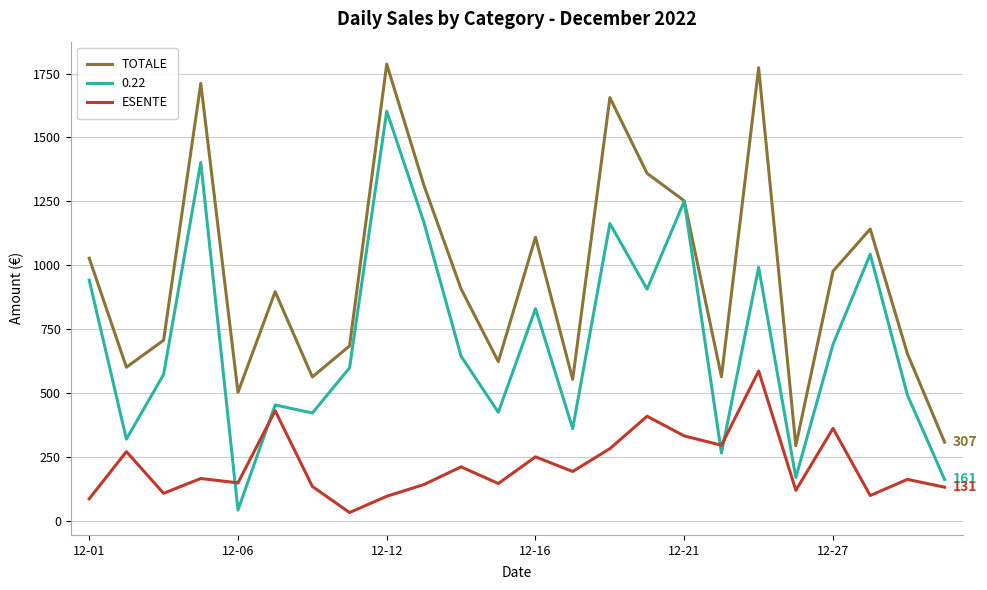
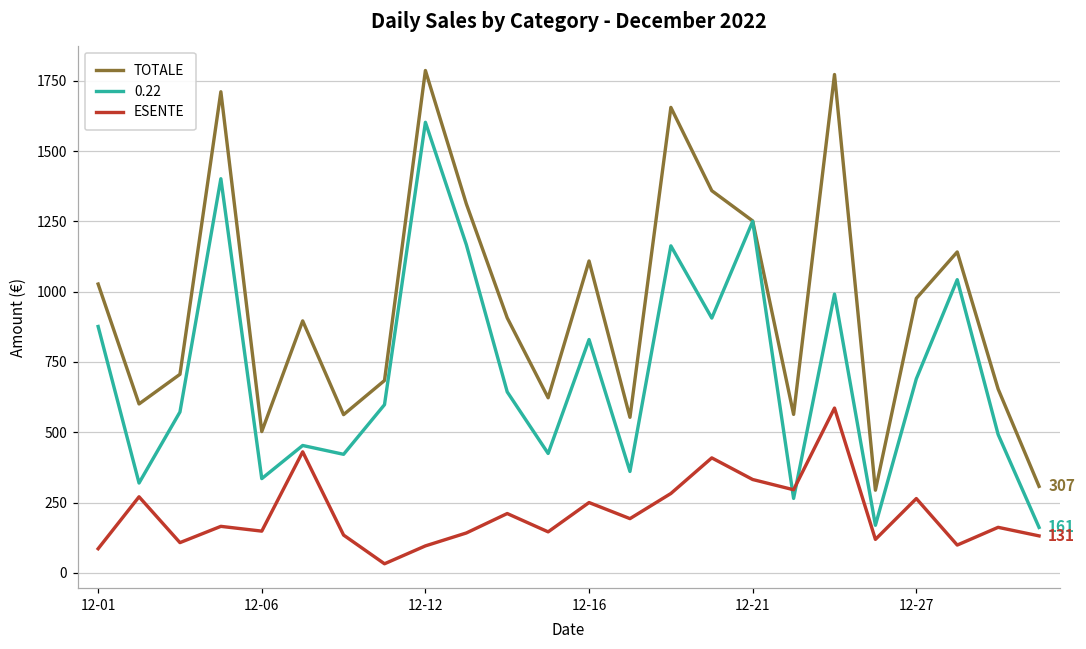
  {
    "TOTALE": {
      "12-01": 1030,
      "12-06": 500,
      "12-12": 1790,
      "12-16": 1110,
      "12-27": 980
    },
    "0.22": {
-     "12-01": 940,
-     "12-06": 40,
+     "12-01": 880,
+     "12-06": 340,
      "12-12": 1600,
      "12-16": 830,
      "12-27": 690
    },
    "ESENTE": {
      "12-01": 90,
      "12-06": 150,
      "12-12": 100,
      "12-16": 250,
      "12-21": 330,
-     "12-27": 360
+     "12-27": 260
    }
  }
